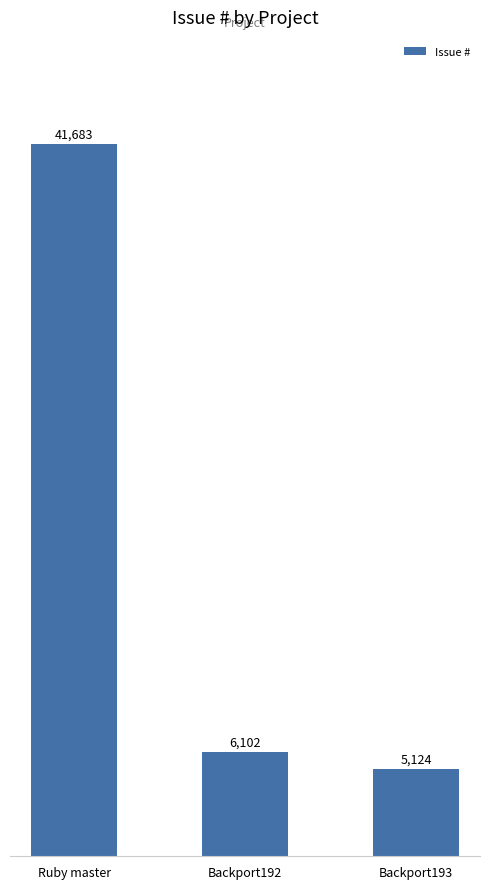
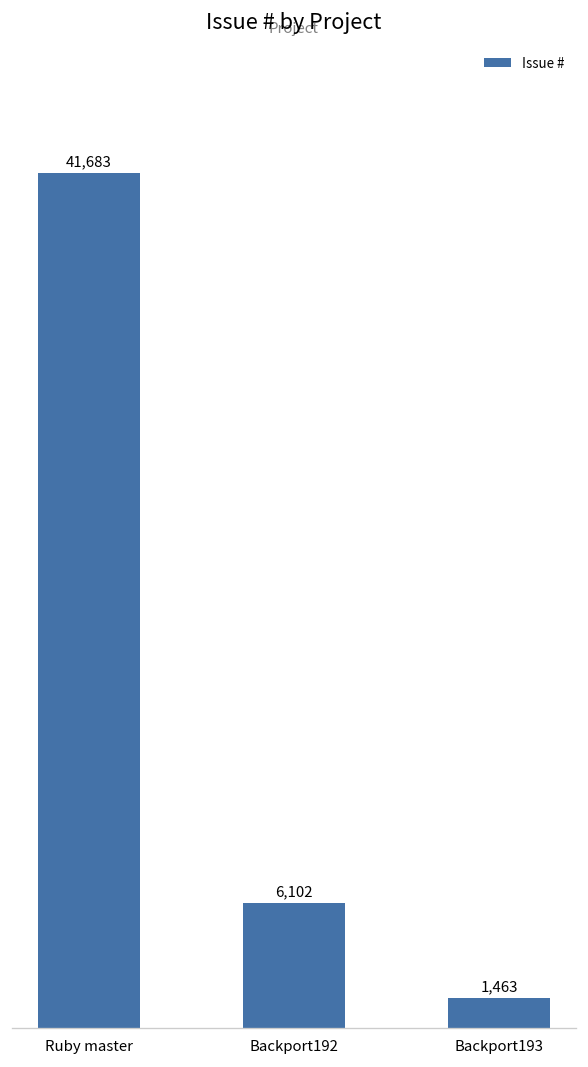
  {
    "Ruby master": "41,683",
    "Backport192": "6,102",
-   "Backport193": "5,124"
+   "Backport193": "1,463"
  }
